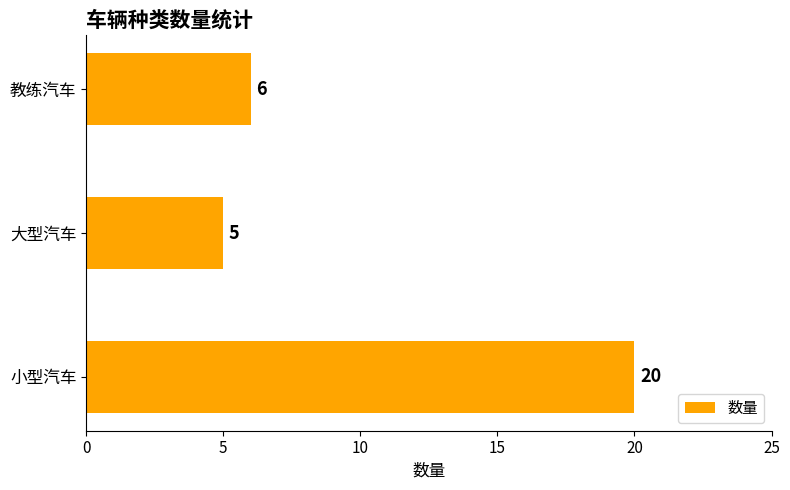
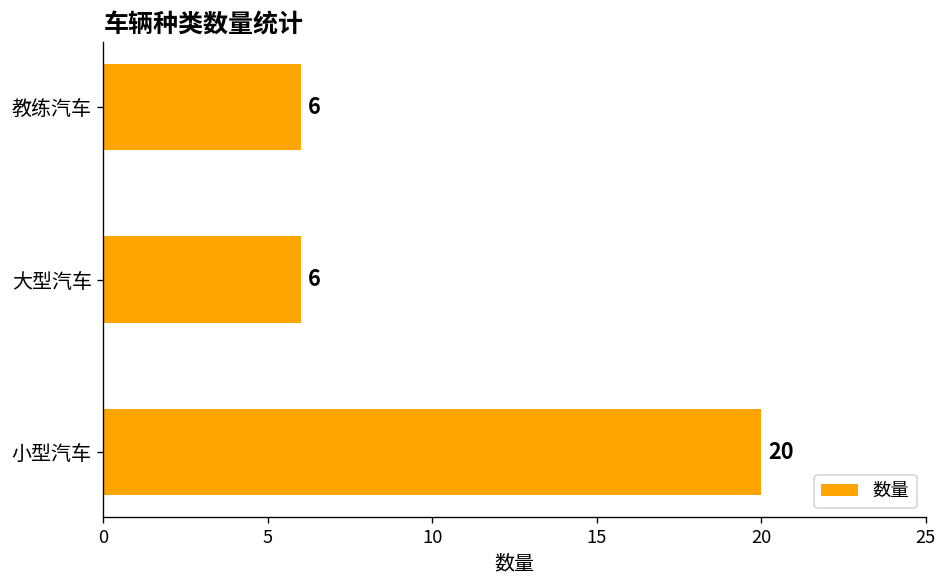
  {
    "教练汽车": 6,
-   "大型汽车": 5,
+   "大型汽车": 6,
    "小型汽车": 20
  }
